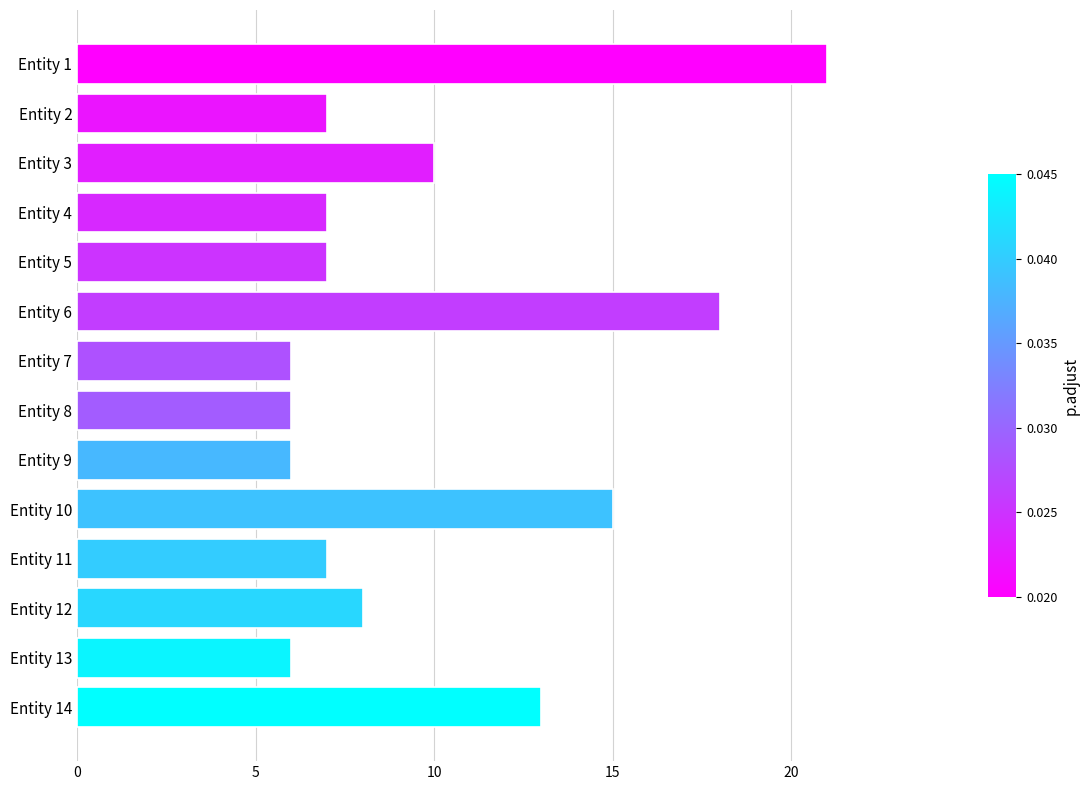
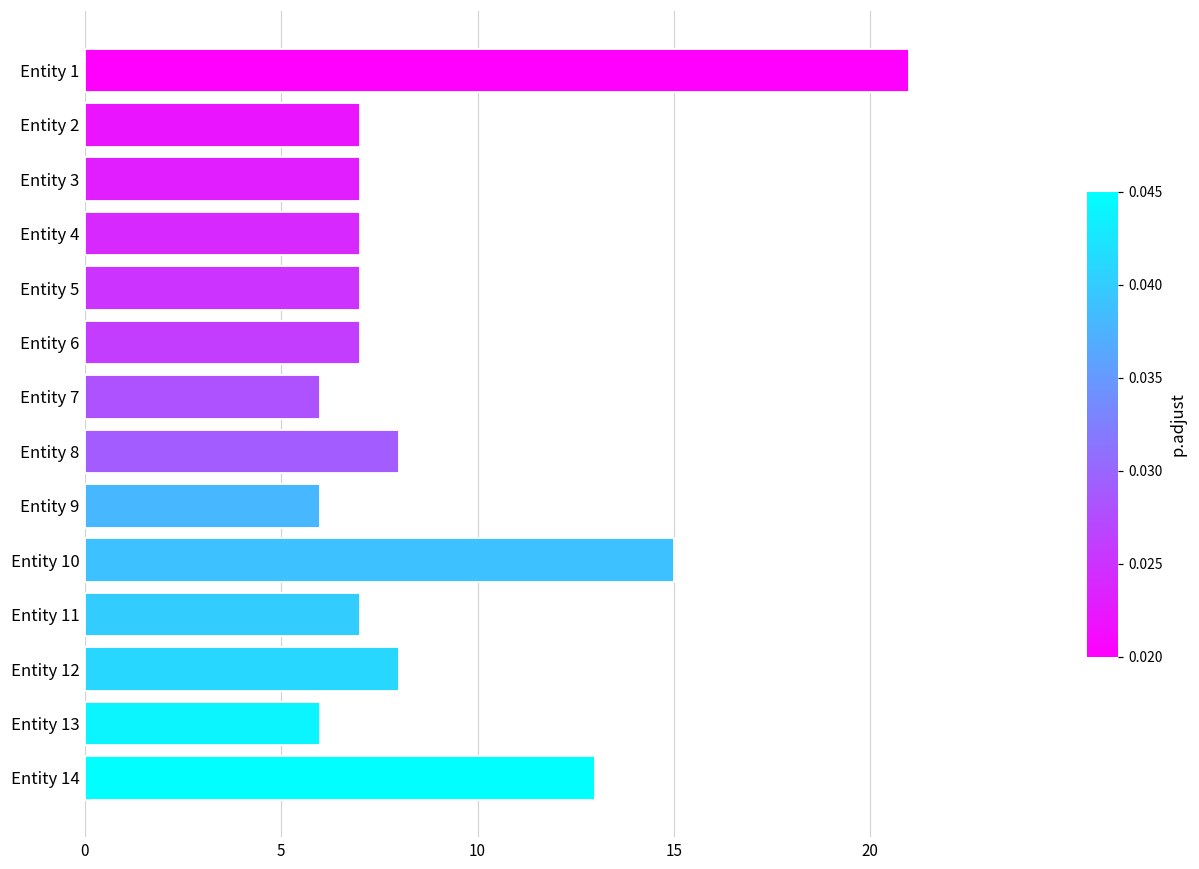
  {
    "Entity 1": 21,
    "Entity 2": 7,
-   "Entity 3": 10,
+   "Entity 3": 7,
    "Entity 4": 7,
    "Entity 5": 7,
-   "Entity 6": 18,
+   "Entity 6": 7,
    "Entity 7": 6,
-   "Entity 8": 6,
+   "Entity 8": 8,
    "Entity 9": 6,
    "Entity 10": 15,
    "Entity 11": 7,
    "Entity 12": 8,
    "Entity 13": 6,
    "Entity 14": 13
  }
